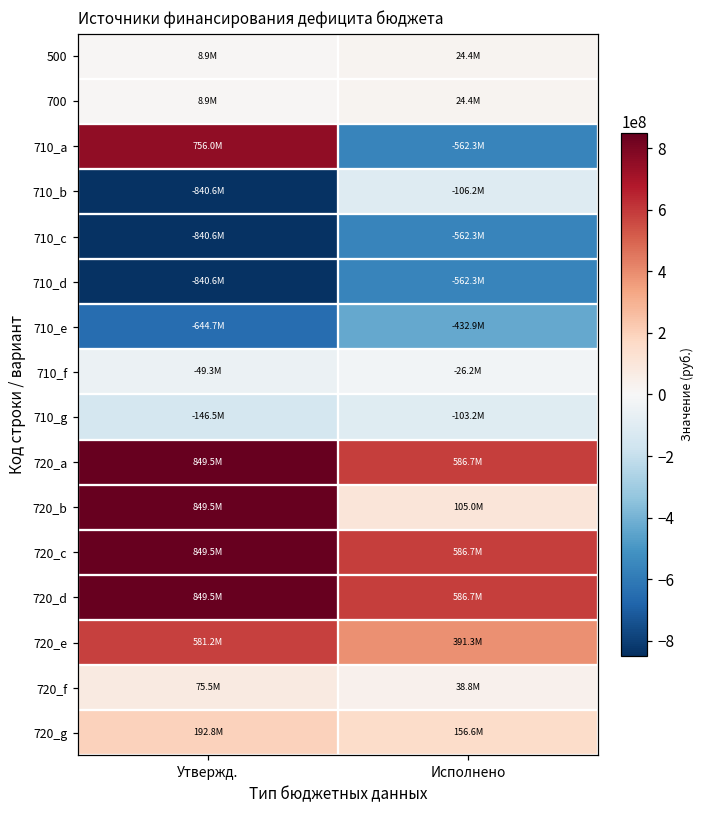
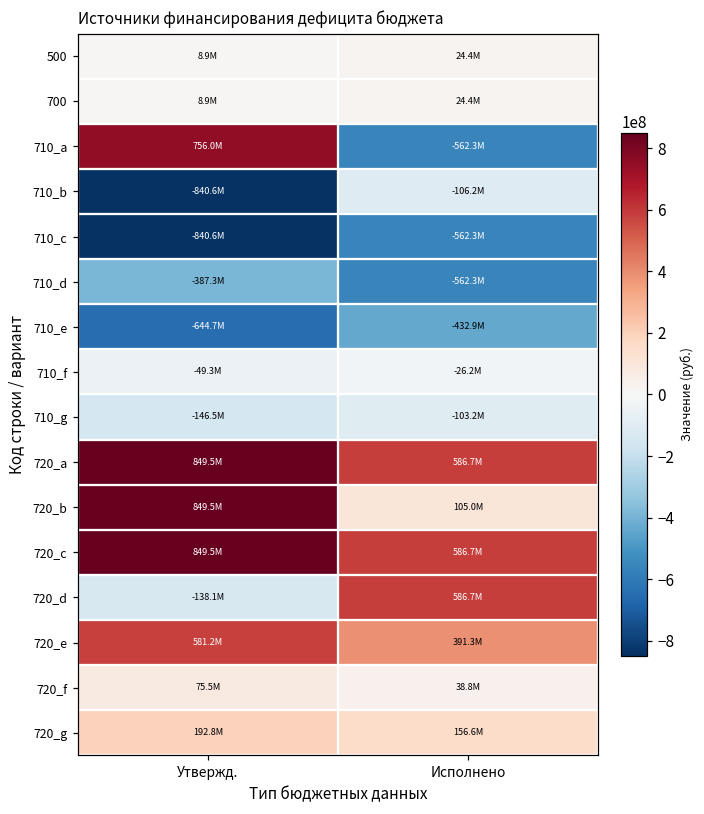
  {
    "500": {
      "Утвержд.": "8.9M",
      "Исполнено": "24.4M"
    },
    "700": {
      "Утвержд.": "8.9M",
      "Исполнено": "24.4M"
    },
    "710_a": {
      "Утвержд.": "756.0M",
      "Исполнено": "-562.3M"
    },
    "710_b": {
      "Утвержд.": "-840.6M",
      "Исполнено": "-106.2M"
    },
    "710_c": {
      "Утвержд.": "-840.6M",
      "Исполнено": "-562.3M"
    },
    "710_d": {
-     "Утвержд.": "-840.6M",
+     "Утвержд.": "-387.3M",
      "Исполнено": "-562.3M"
    },
    "710_e": {
      "Утвержд.": "-644.7M",
      "Исполнено": "-432.9M"
    },
    "710_f": {
      "Утвержд.": "-49.3M",
      "Исполнено": "-26.2M"
    },
    "710_g": {
      "Утвержд.": "-146.5M",
      "Исполнено": "-103.2M"
    },
    "720_a": {
      "Утвержд.": "849.5M",
      "Исполнено": "586.7M"
    },
    "720_b": {
      "Утвержд.": "849.5M",
      "Исполнено": "105.0M"
    },
    "720_c": {
      "Утвержд.": "849.5M",
      "Исполнено": "586.7M"
    },
    "720_d": {
-     "Утвержд.": "849.5M",
+     "Утвержд.": "-138.1M",
      "Исполнено": "586.7M"
    },
    "720_e": {
      "Утвержд.": "581.2M",
      "Исполнено": "391.3M"
    },
    "720_f": {
      "Утвержд.": "75.5M",
      "Исполнено": "38.8M"
    },
    "720_g": {
      "Утвержд.": "192.8M",
      "Исполнено": "156.6M"
    }
  }
